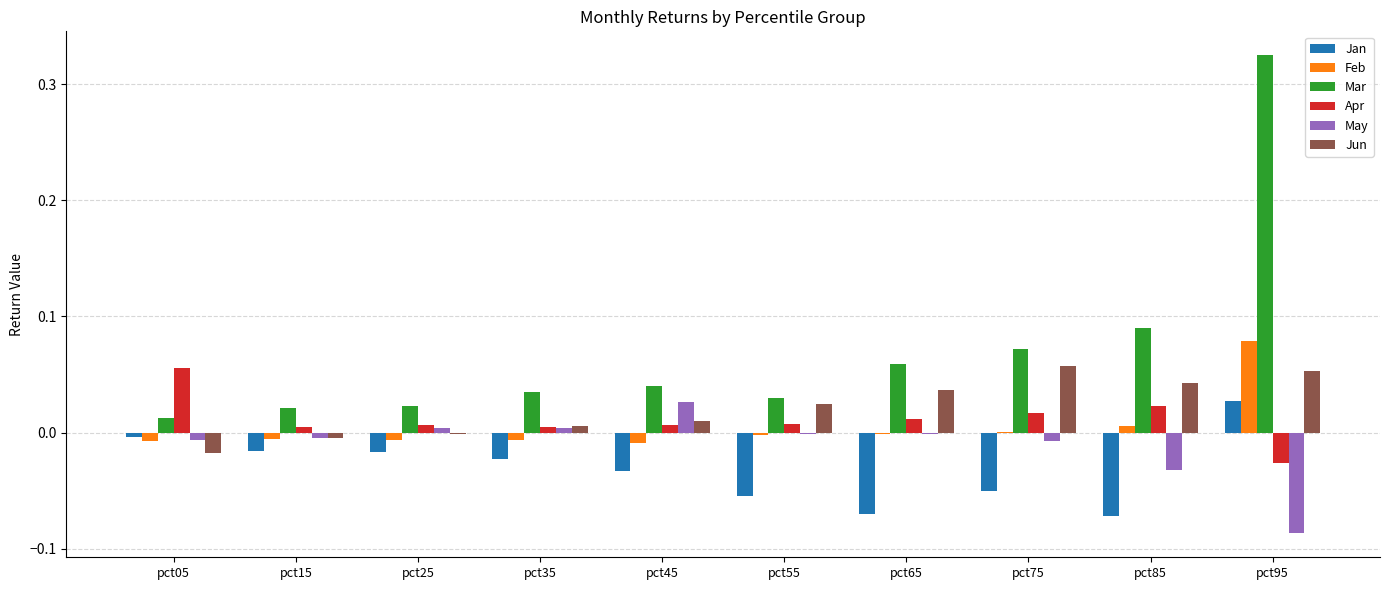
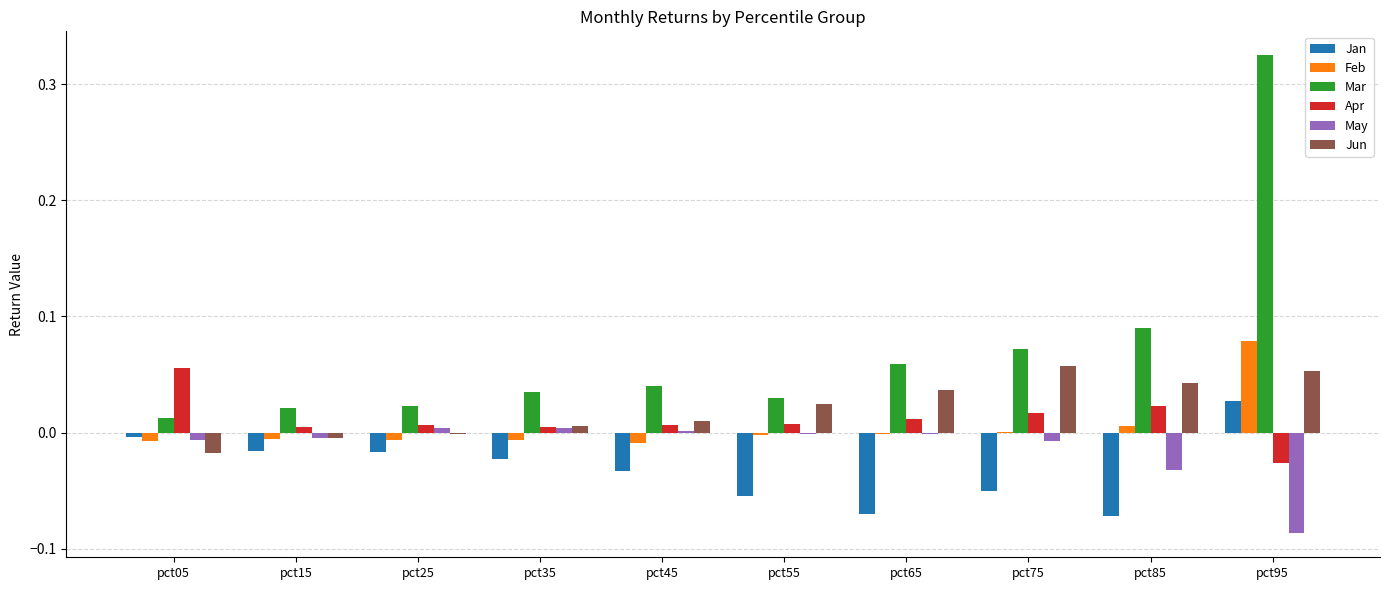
  {
    "Jan": {
      "pct05": -0.004,
      "pct15": -0.016,
      "pct25": -0.017,
      "pct35": -0.023,
      "pct45": -0.033,
      "pct55": -0.055,
      "pct65": -0.070,
      "pct75": -0.050,
      "pct85": -0.072,
      "pct95": 0.027
    },
    "Feb": {
      "pct05": -0.007,
      "pct15": -0.005,
      "pct25": -0.006,
      "pct35": -0.006,
      "pct45": -0.008,
      "pct55": -0.002,
      "pct85": 0.006,
      "pct95": 0.079
    },
    "Mar": {
      "pct05": 0.013,
      "pct15": 0.021,
      "pct25": 0.023,
      "pct35": 0.035,
      "pct45": 0.040,
      "pct55": 0.029,
      "pct65": 0.059,
      "pct75": 0.072,
      "pct85": 0.090,
      "pct95": 0.325
    },
    "Apr": {
      "pct05": 0.056,
      "pct15": 0.005,
      "pct25": 0.007,
      "pct35": 0.005,
      "pct45": 0.007,
      "pct55": 0.008,
      "pct65": 0.011,
      "pct75": 0.017,
      "pct85": 0.023,
      "pct95": -0.026
    },
    "May": {
      "pct05": -0.006,
      "pct15": -0.004,
      "pct25": 0.004,
      "pct35": 0.004,
-     "pct45": 0.026,
+     "pct45": 0.001,
      "pct75": -0.007,
      "pct85": -0.032,
      "pct95": -0.087
    },
    "Jun": {
      "pct05": -0.017,
      "pct15": -0.005,
      "pct35": 0.006,
      "pct45": 0.010,
      "pct55": 0.024,
      "pct65": 0.037,
      "pct75": 0.057,
      "pct85": 0.042,
      "pct95": 0.053
    }
  }
